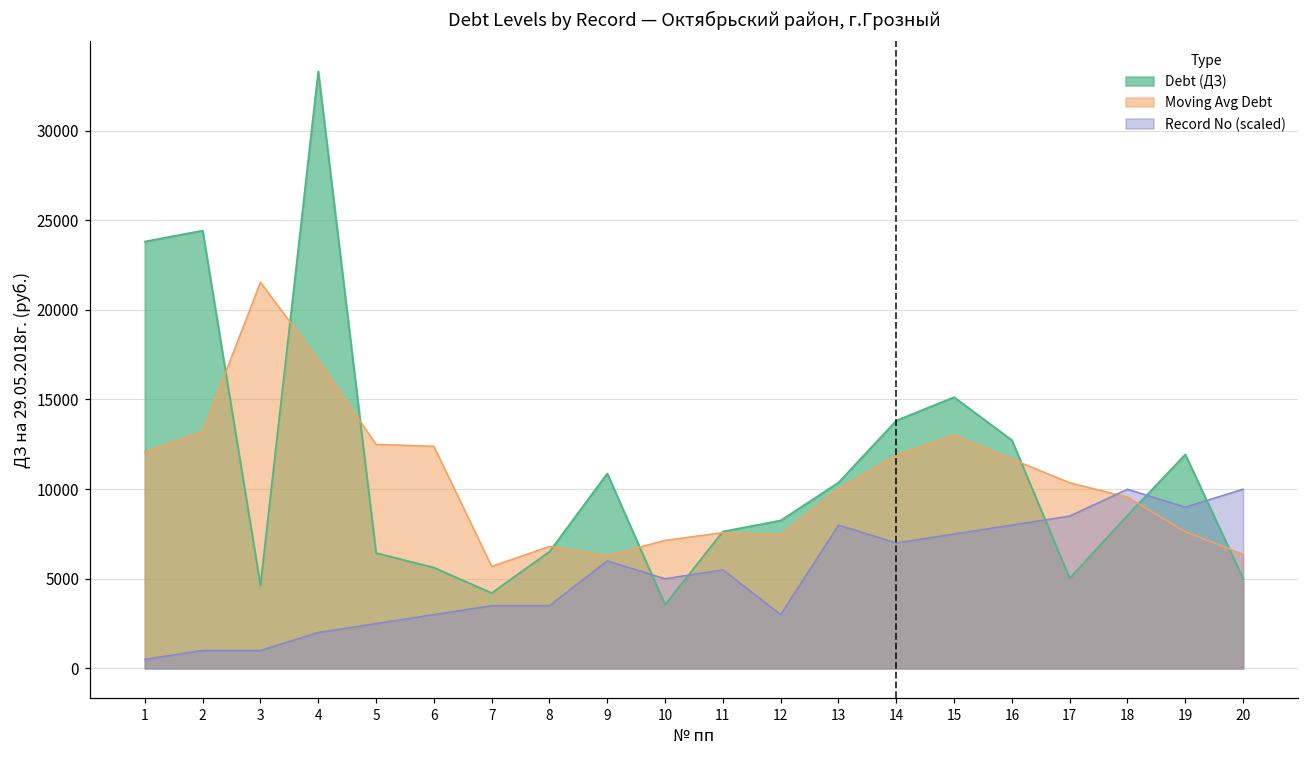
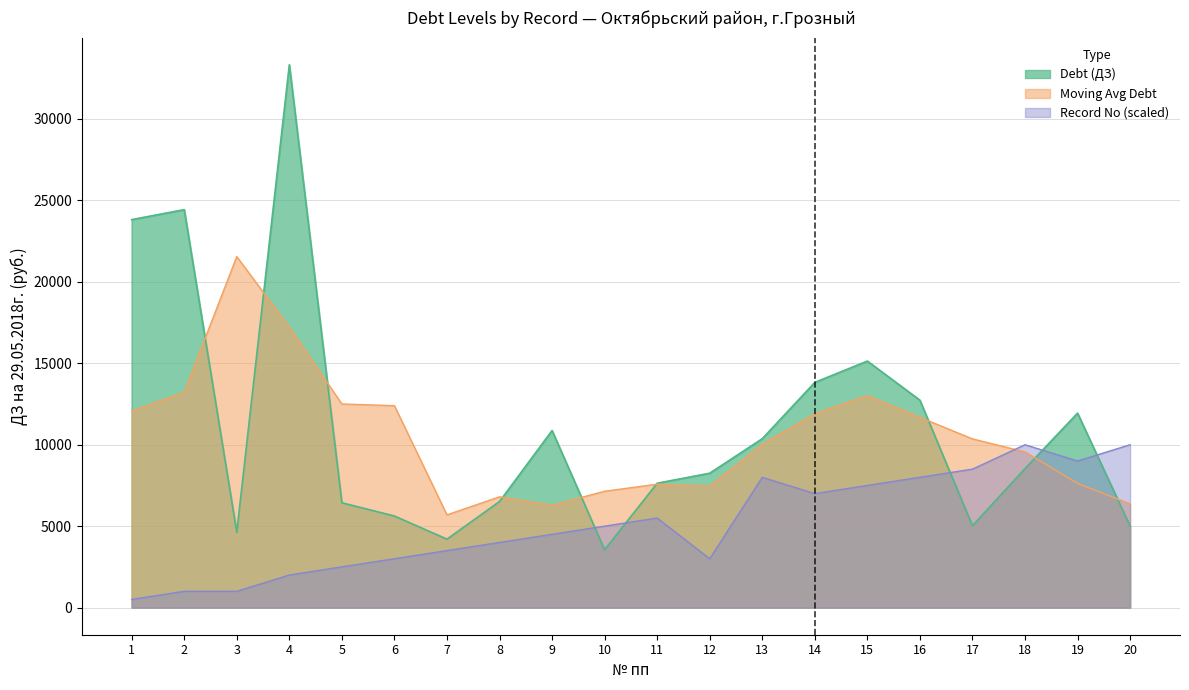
  {
    "Debt (ДЗ)": {
      "1": 23800,
      "2": 24400,
      "3": 4600,
      "4": 33300,
      "5": 6400,
      "6": 5600,
      "7": 4200,
      "8": 6500,
      "9": 10900,
      "10": 3500,
      "12": 8200,
      "13": 10400,
      "14": 13800,
      "15": 15100,
      "16": 12700,
      "17": 5000,
      "18": 8500,
      "19": 11900,
      "20": 5000
    },
    "Moving Avg Debt": {
      "1": 12100,
      "2": 13200,
      "3": 21500,
      "4": 17200,
      "5": 12500,
      "6": 12400,
      "7": 5700,
      "8": 6800,
      "9": 6300,
      "10": 7100,
      "12": 7400,
      "13": 10000,
      "14": 11900,
      "15": 13000,
      "16": 11700,
      "17": 10400,
      "18": 9600,
      "19": 7600,
      "20": 6400
    },
    "Record No (scaled)": {
      "1": 500,
      "2": 1000,
      "3": 1000,
      "4": 2000,
      "5": 2500,
      "6": 3000,
      "7": 3500,
-     "8": 3500,
-     "9": 6000,
+     "8": 4000,
+     "9": 4500,
      "10": 5000,
      "11": 5500,
      "12": 3000,
      "13": 8000,
      "14": 7000,
      "15": 7500,
      "16": 8000,
      "17": 8500,
      "18": 10000,
      "19": 9000,
      "20": 10000
    }
  }
